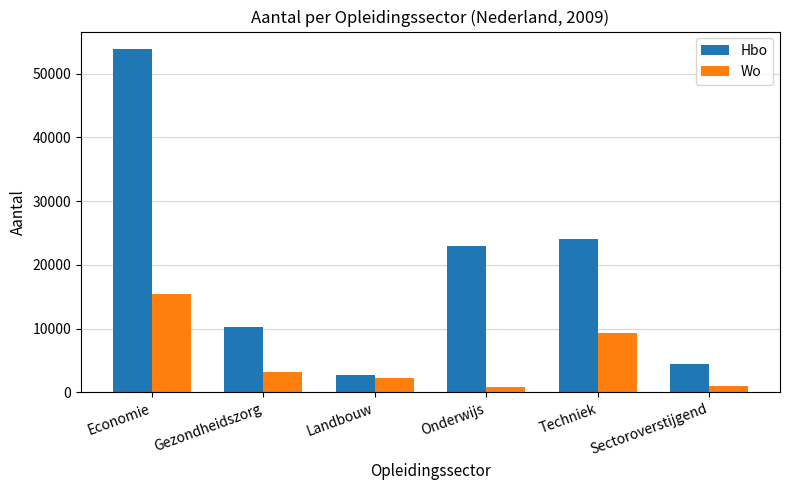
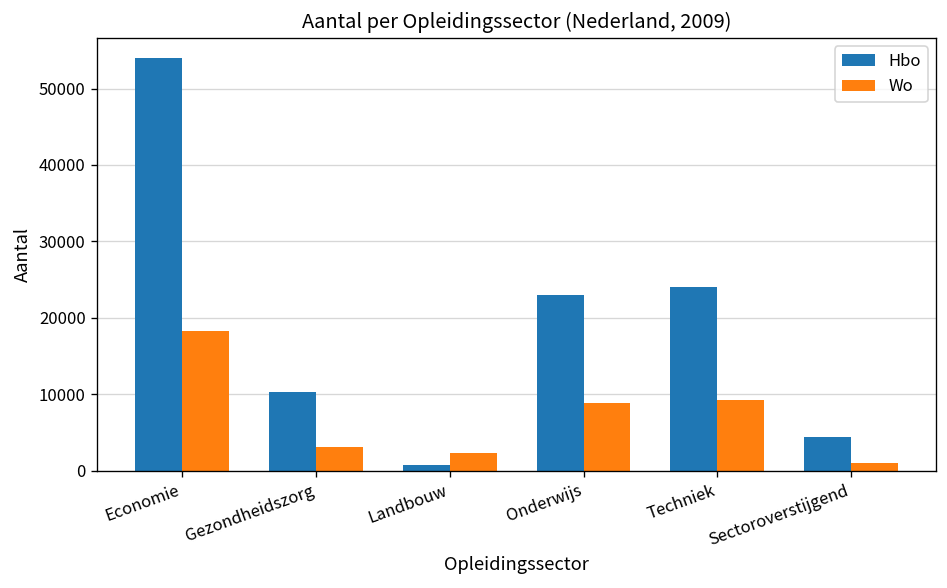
  {
    "Hbo": {
      "Economie": 54000,
      "Gezondheidszorg": 10000,
-     "Landbouw": 3000,
+     "Landbouw": 1000,
      "Onderwijs": 23000,
      "Techniek": 24000,
      "Sectoroverstijgend": 4000
    },
    "Wo": {
-     "Economie": 15000,
+     "Economie": 18000,
      "Gezondheidszorg": 3000,
      "Landbouw": 2000,
-     "Onderwijs": 1000,
+     "Onderwijs": 9000,
      "Techniek": 9000,
      "Sectoroverstijgend": 1000
    }
  }
